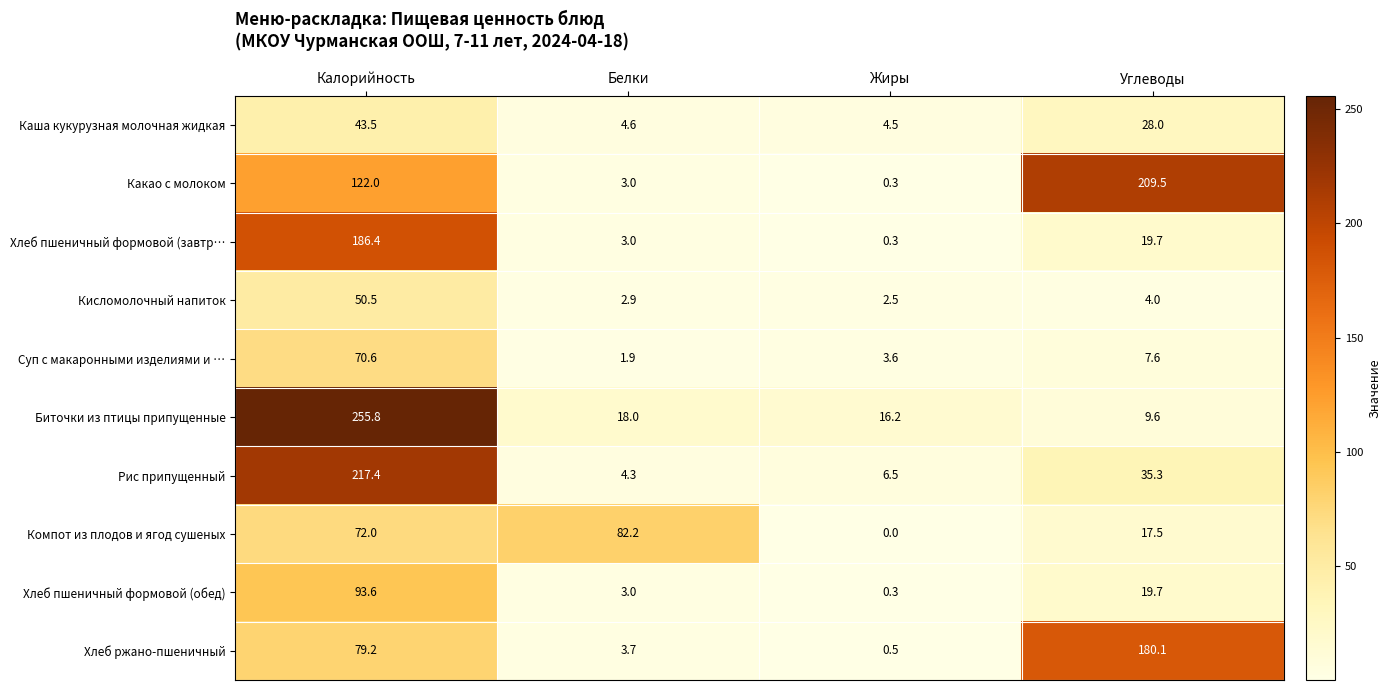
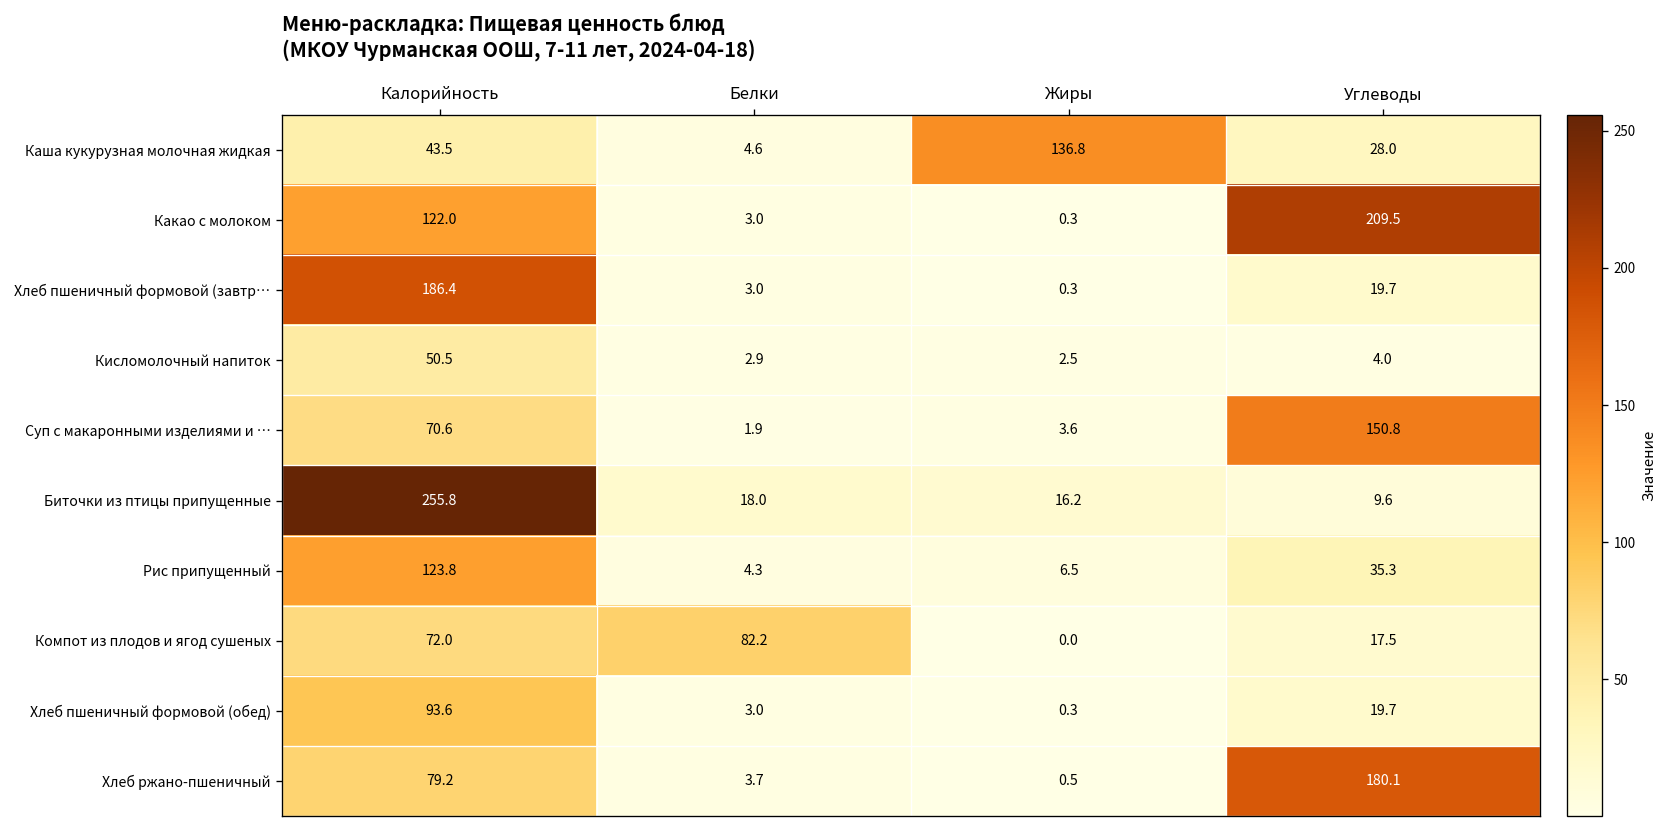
  {
    "Каша кукурузная молочная жидкая": {
      "Калорийность": 43.5,
      "Белки": 4.6,
-     "Жиры": 4.5,
+     "Жиры": 136.8,
      "Углеводы": 28.0
    },
    "Какао с молоком": {
      "Калорийность": 122.0,
      "Белки": 3.0,
      "Жиры": 0.3,
      "Углеводы": 209.5
    },
    "Хлеб пшеничный формовой (завтр…": {
      "Калорийность": 186.4,
      "Белки": 3.0,
      "Жиры": 0.3,
      "Углеводы": 19.7
    },
    "Кисломолочный напиток": {
      "Калорийность": 50.5,
      "Белки": 2.9,
      "Жиры": 2.5,
      "Углеводы": 4.0
    },
    "Суп с макаронными изделиями и …": {
      "Калорийность": 70.6,
      "Белки": 1.9,
      "Жиры": 3.6,
-     "Углеводы": 7.6
+     "Углеводы": 150.8
    },
    "Биточки из птицы припущенные": {
      "Калорийность": 255.8,
      "Белки": 18.0,
      "Жиры": 16.2,
      "Углеводы": 9.6
    },
    "Рис припущенный": {
-     "Калорийность": 217.4,
+     "Калорийность": 123.8,
      "Белки": 4.3,
      "Жиры": 6.5,
      "Углеводы": 35.3
    },
    "Компот из плодов и ягод сушеных": {
      "Калорийность": 72.0,
      "Белки": 82.2,
      "Жиры": 0.0,
      "Углеводы": 17.5
    },
    "Хлеб пшеничный формовой (обед)": {
      "Калорийность": 93.6,
      "Белки": 3.0,
      "Жиры": 0.3,
      "Углеводы": 19.7
    },
    "Хлеб ржано-пшеничный": {
      "Калорийность": 79.2,
      "Белки": 3.7,
      "Жиры": 0.5,
      "Углеводы": 180.1
    }
  }
